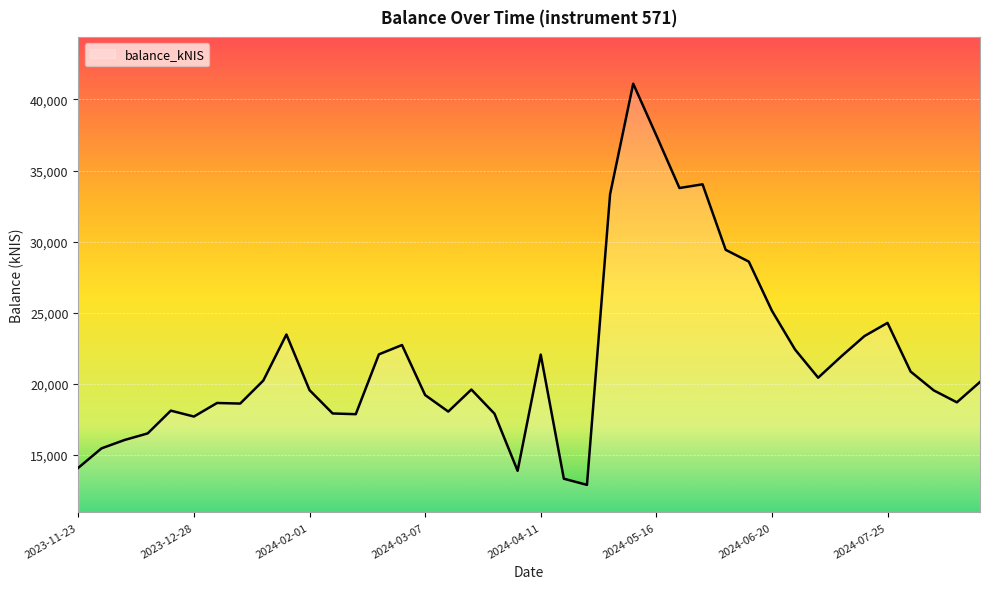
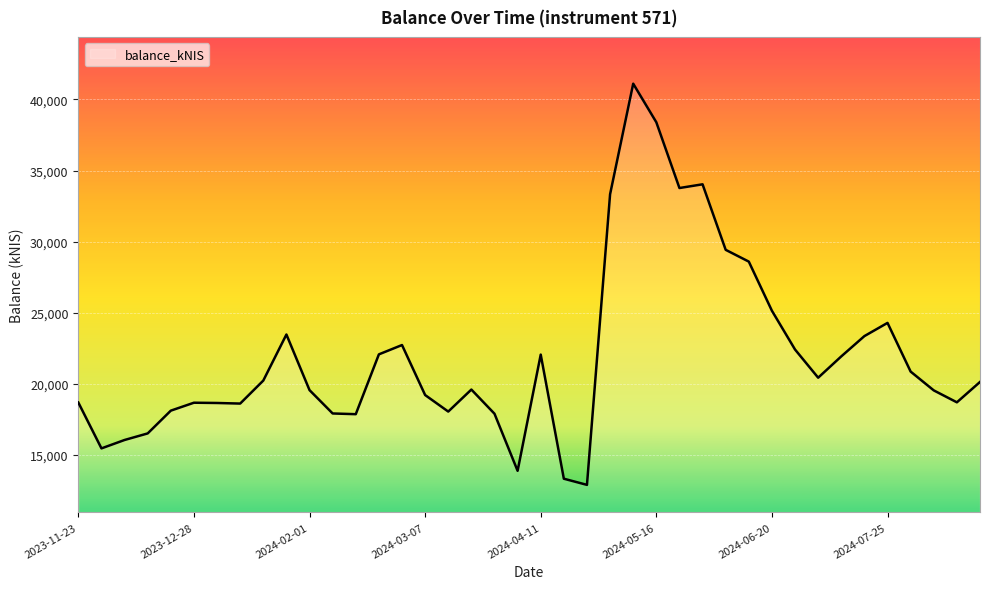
  {
-   "2023-11-23": "14,100",
-   "2023-12-28": "17,700",
+   "2023-11-23": "18,700",
+   "2023-12-28": "18,700",
    "2024-02-01": "19,600",
    "2024-03-07": "19,200",
    "2024-04-11": "22,100",
-   "2024-05-16": "37,500",
+   "2024-05-16": "38,400",
    "2024-06-20": "25,100",
    "2024-07-25": "24,300"
  }
